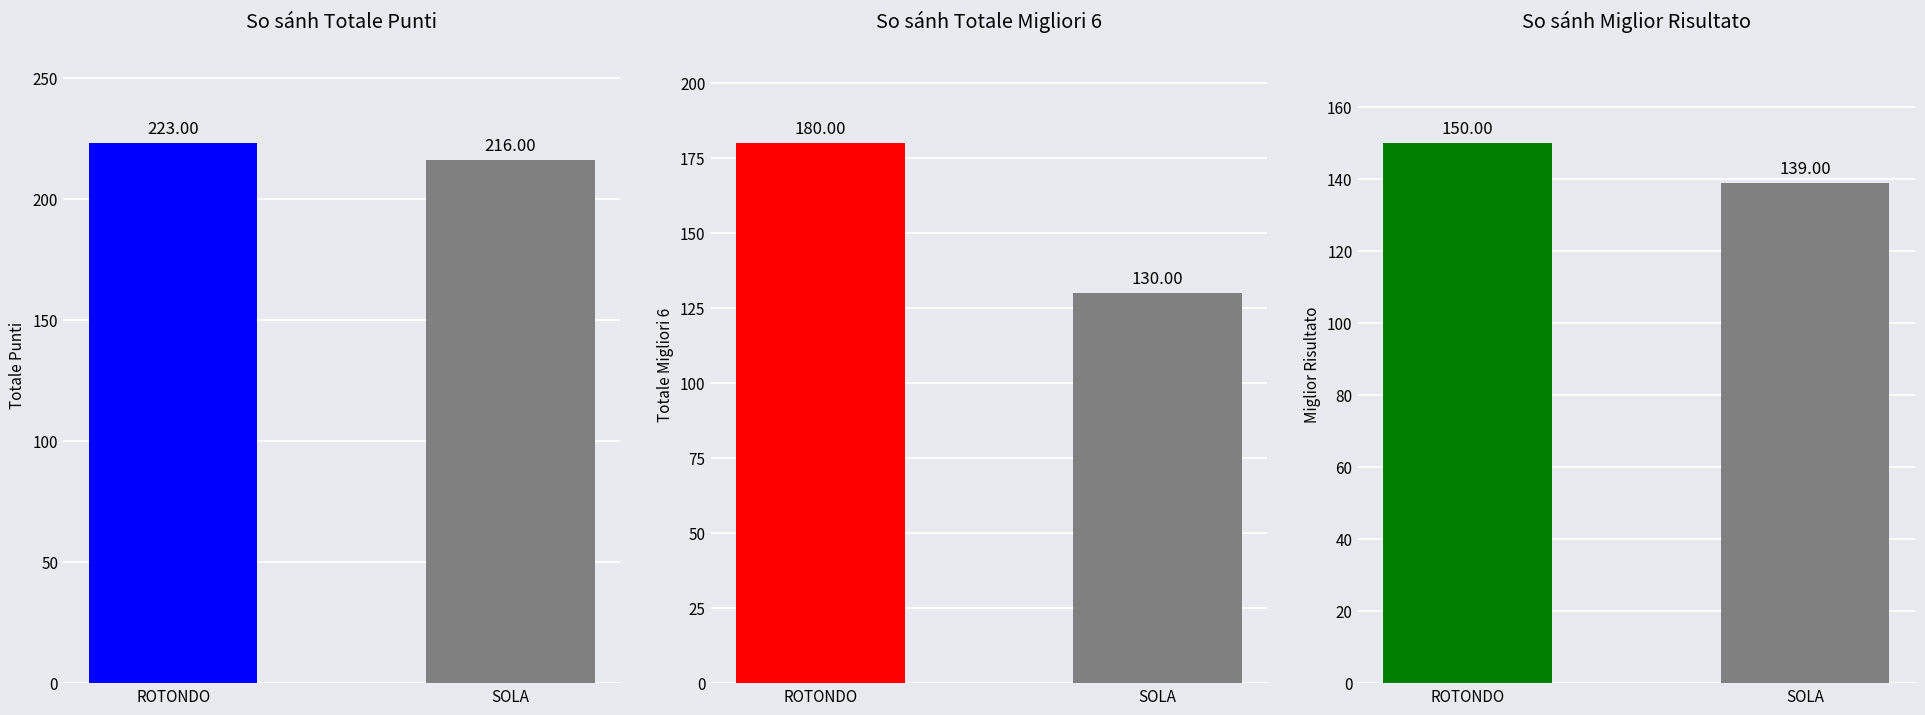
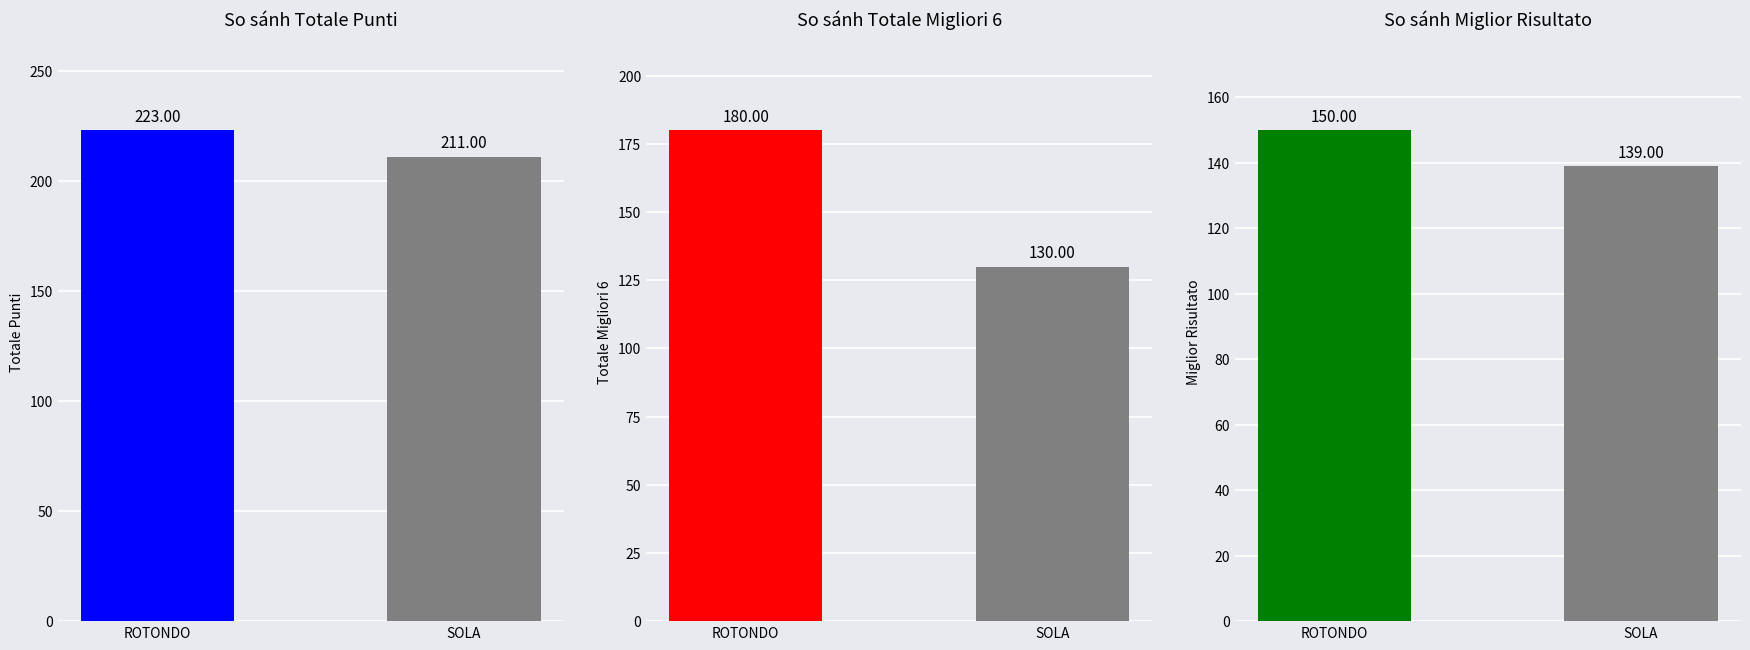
  {
    "So sánh Totale Punti": {
      "ROTONDO": 223.00,
-     "SOLA": 216.00
+     "SOLA": 211.00
    },
    "So sánh Totale Migliori 6": {
      "ROTONDO": 180.00,
      "SOLA": 130.00
    },
    "So sánh Miglior Risultato": {
      "ROTONDO": 150.00,
      "SOLA": 139.00
    }
  }
